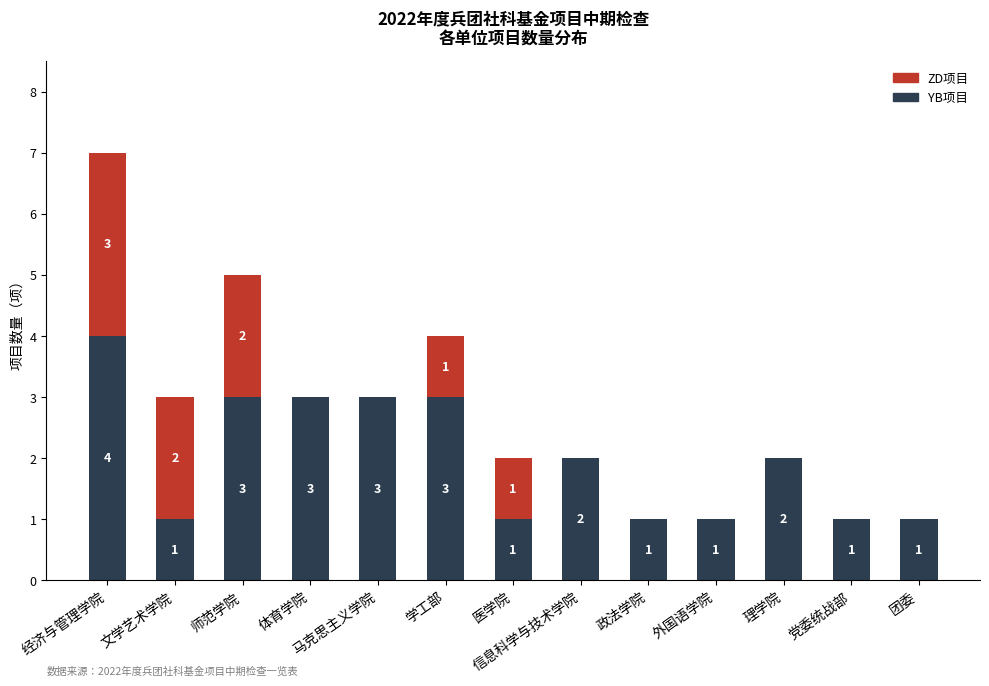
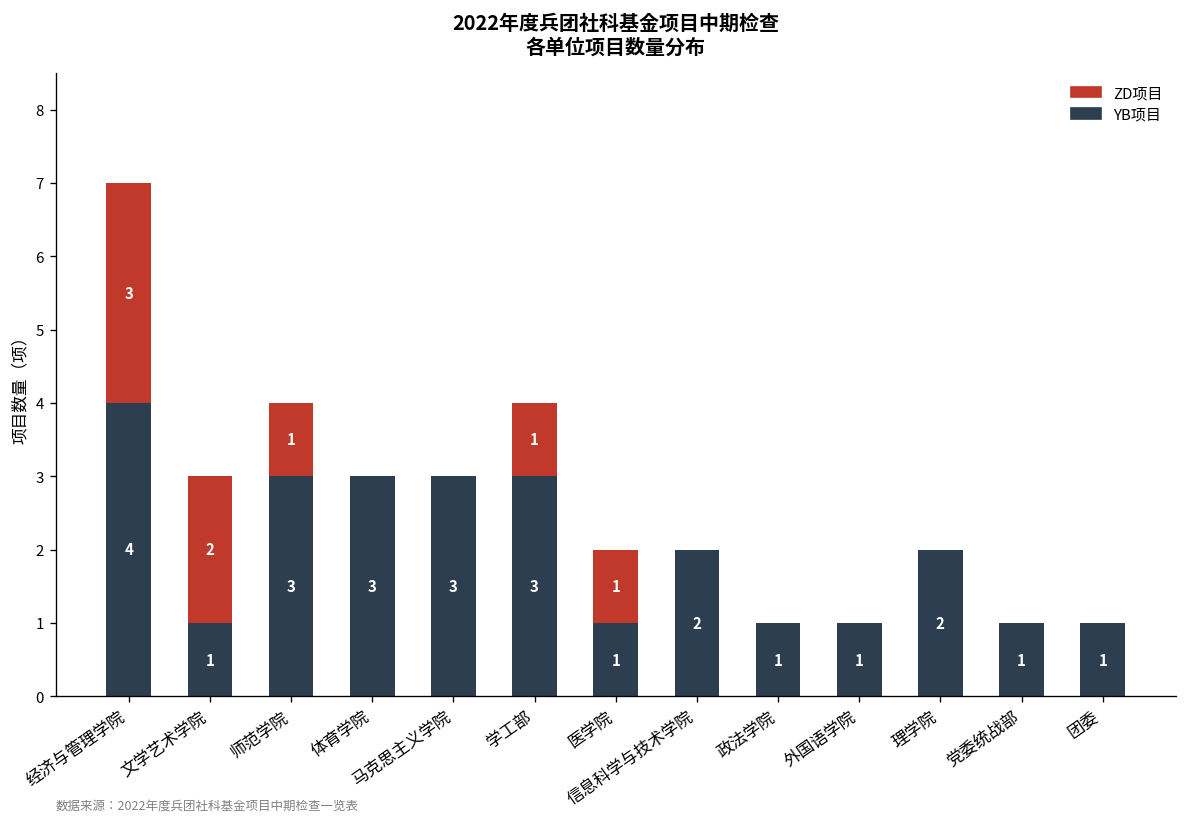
  {
    "YB项目": {
      "经济与管理学院": 4,
      "文学艺术学院": 1,
      "师范学院": 3,
      "体育学院": 3,
      "马克思主义学院": 3,
      "学工部": 3,
      "医学院": 1,
      "信息科学与技术学院": 2,
      "政法学院": 1,
      "外国语学院": 1,
      "理学院": 2,
      "党委统战部": 1,
      "团委": 1
    },
    "ZD项目": {
      "经济与管理学院": 3,
      "文学艺术学院": 2,
-     "师范学院": 2,
+     "师范学院": 1,
      "学工部": 1,
      "医学院": 1
    }
  }
